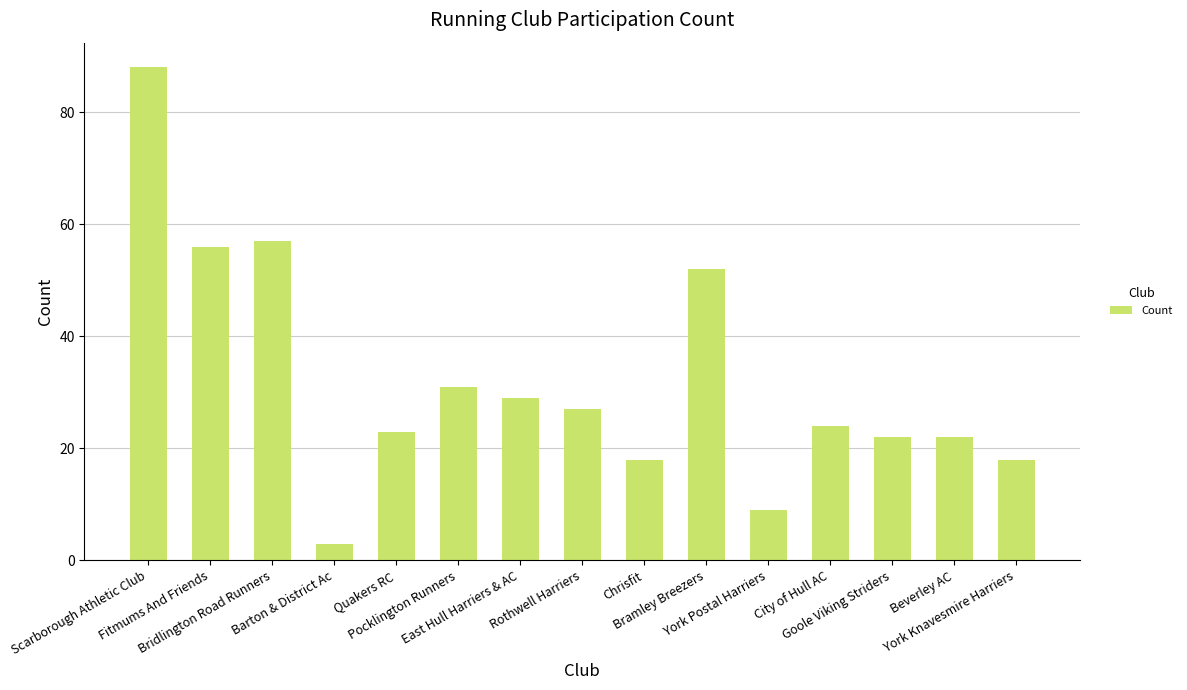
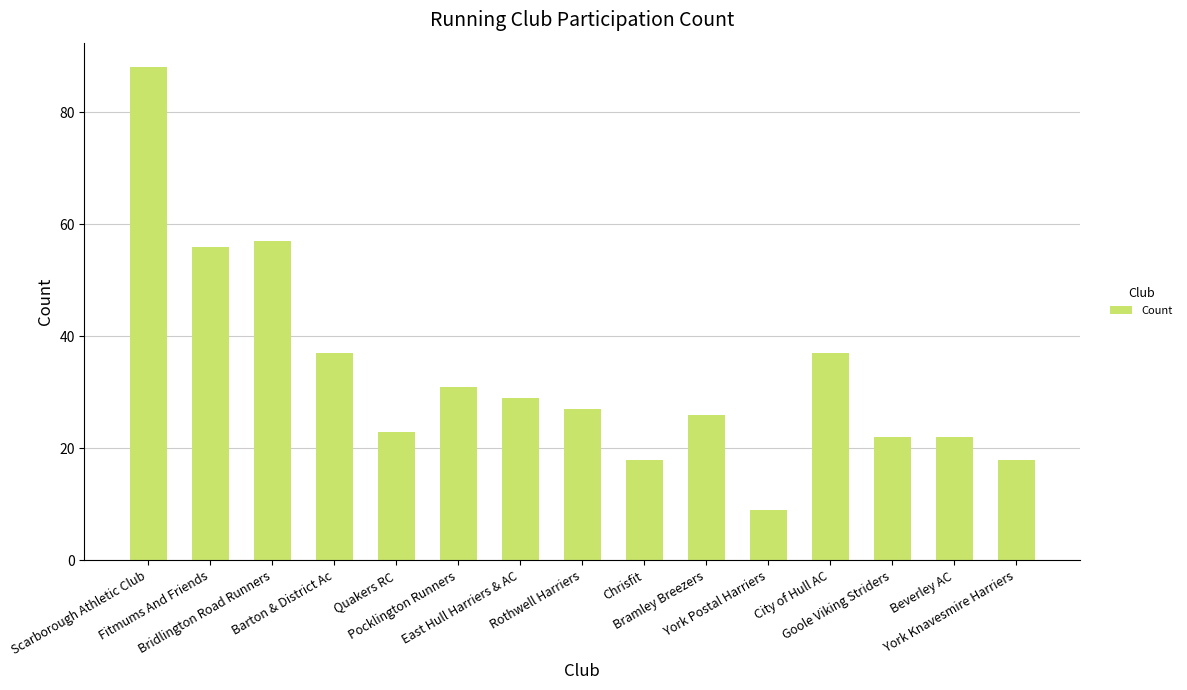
  {
    "Scarborough Athletic Club": 88,
    "Fitmums And Friends": 56,
    "Bridlington Road Runners": 57,
-   "Barton & District Ac": 3,
+   "Barton & District Ac": 37,
    "Quakers RC": 23,
    "Pocklington Runners": 31,
    "East Hull Harriers & AC": 29,
    "Rothwell Harriers": 27,
    "Chrisfit": 18,
-   "Bramley Breezers": 52,
+   "Bramley Breezers": 26,
    "York Postal Harriers": 9,
-   "City of Hull AC": 24,
+   "City of Hull AC": 37,
    "Goole Viking Striders": 22,
    "Beverley AC": 22,
    "York Knavesmire Harriers": 18
  }
